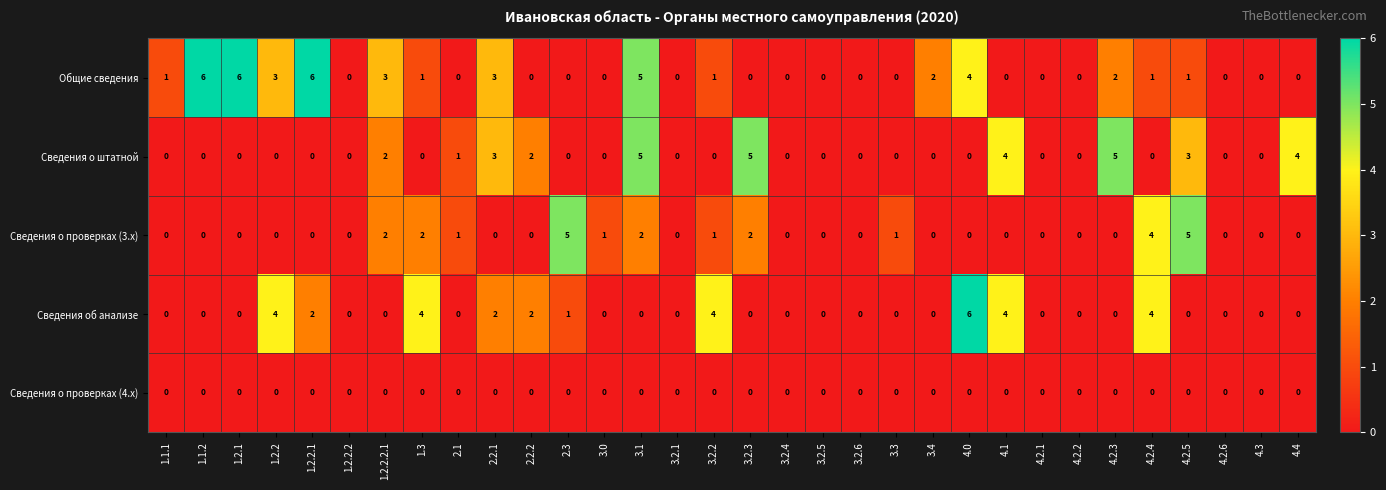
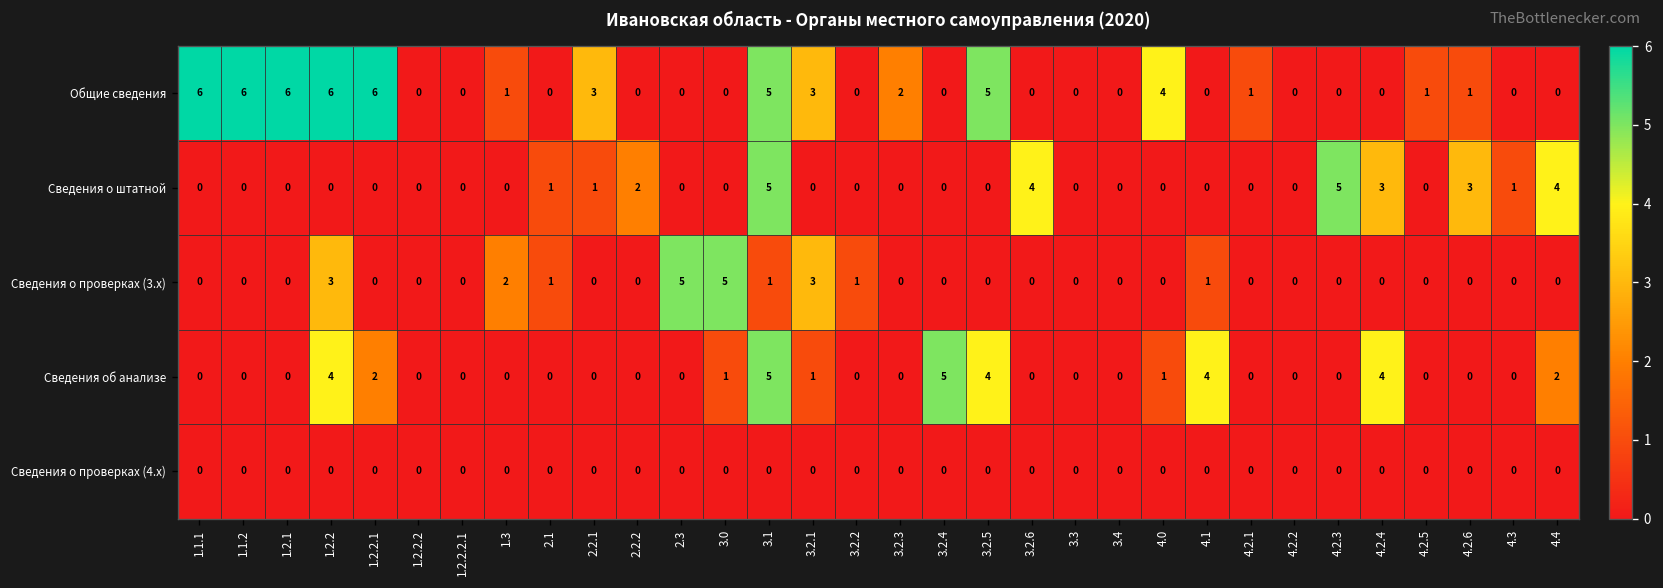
  {
    "Общие сведения": {
-     "1.1.1": 1,
+     "1.1.1": 6,
      "1.1.2": 6,
      "1.2.1": 6,
-     "1.2.2": 3,
+     "1.2.2": 6,
      "1.2.2.1": 6,
      "1.2.2.2": 0,
-     "1.2.2.2.1": 3,
+     "1.2.2.2.1": 0,
      "1.3": 1,
      "2.1": 0,
      "2.2.1": 3,
      "2.2.2": 0,
      "2.3": 0,
      "3.0": 0,
      "3.1": 5,
-     "3.2.1": 0,
-     "3.2.2": 1,
-     "3.2.3": 0,
+     "3.2.1": 3,
+     "3.2.2": 0,
+     "3.2.3": 2,
      "3.2.4": 0,
-     "3.2.5": 0,
+     "3.2.5": 5,
      "3.2.6": 0,
      "3.3": 0,
-     "3.4": 2,
+     "3.4": 0,
      "4.0": 4,
      "4.1": 0,
-     "4.2.1": 0,
+     "4.2.1": 1,
      "4.2.2": 0,
-     "4.2.3": 2,
-     "4.2.4": 1,
+     "4.2.3": 0,
+     "4.2.4": 0,
      "4.2.5": 1,
-     "4.2.6": 0,
+     "4.2.6": 1,
      "4.3": 0,
      "4.4": 0
    },
    "Сведения о штатной": {
      "1.1.1": 0,
      "1.1.2": 0,
      "1.2.1": 0,
      "1.2.2": 0,
      "1.2.2.1": 0,
      "1.2.2.2": 0,
-     "1.2.2.2.1": 2,
+     "1.2.2.2.1": 0,
      "1.3": 0,
      "2.1": 1,
-     "2.2.1": 3,
+     "2.2.1": 1,
      "2.2.2": 2,
      "2.3": 0,
      "3.0": 0,
      "3.1": 5,
      "3.2.1": 0,
      "3.2.2": 0,
-     "3.2.3": 5,
+     "3.2.3": 0,
      "3.2.4": 0,
      "3.2.5": 0,
-     "3.2.6": 0,
+     "3.2.6": 4,
      "3.3": 0,
      "3.4": 0,
      "4.0": 0,
-     "4.1": 4,
+     "4.1": 0,
      "4.2.1": 0,
      "4.2.2": 0,
      "4.2.3": 5,
-     "4.2.4": 0,
-     "4.2.5": 3,
-     "4.2.6": 0,
-     "4.3": 0,
+     "4.2.4": 3,
+     "4.2.5": 0,
+     "4.2.6": 3,
+     "4.3": 1,
      "4.4": 4
    },
    "Сведения о проверках (3.x)": {
      "1.1.1": 0,
      "1.1.2": 0,
      "1.2.1": 0,
-     "1.2.2": 0,
+     "1.2.2": 3,
      "1.2.2.1": 0,
      "1.2.2.2": 0,
-     "1.2.2.2.1": 2,
+     "1.2.2.2.1": 0,
      "1.3": 2,
      "2.1": 1,
      "2.2.1": 0,
      "2.2.2": 0,
      "2.3": 5,
-     "3.0": 1,
-     "3.1": 2,
-     "3.2.1": 0,
+     "3.0": 5,
+     "3.1": 1,
+     "3.2.1": 3,
      "3.2.2": 1,
-     "3.2.3": 2,
+     "3.2.3": 0,
      "3.2.4": 0,
      "3.2.5": 0,
      "3.2.6": 0,
-     "3.3": 1,
+     "3.3": 0,
      "3.4": 0,
      "4.0": 0,
-     "4.1": 0,
+     "4.1": 1,
      "4.2.1": 0,
      "4.2.2": 0,
      "4.2.3": 0,
-     "4.2.4": 4,
-     "4.2.5": 5,
+     "4.2.4": 0,
+     "4.2.5": 0,
      "4.2.6": 0,
      "4.3": 0,
      "4.4": 0
    },
    "Сведения об анализе": {
      "1.1.1": 0,
      "1.1.2": 0,
      "1.2.1": 0,
      "1.2.2": 4,
      "1.2.2.1": 2,
      "1.2.2.2": 0,
      "1.2.2.2.1": 0,
-     "1.3": 4,
+     "1.3": 0,
      "2.1": 0,
-     "2.2.1": 2,
-     "2.2.2": 2,
-     "2.3": 1,
-     "3.0": 0,
-     "3.1": 0,
-     "3.2.1": 0,
-     "3.2.2": 4,
+     "2.2.1": 0,
+     "2.2.2": 0,
+     "2.3": 0,
+     "3.0": 1,
+     "3.1": 5,
+     "3.2.1": 1,
+     "3.2.2": 0,
      "3.2.3": 0,
-     "3.2.4": 0,
-     "3.2.5": 0,
+     "3.2.4": 5,
+     "3.2.5": 4,
      "3.2.6": 0,
      "3.3": 0,
      "3.4": 0,
-     "4.0": 6,
+     "4.0": 1,
      "4.1": 4,
      "4.2.1": 0,
      "4.2.2": 0,
      "4.2.3": 0,
      "4.2.4": 4,
      "4.2.5": 0,
      "4.2.6": 0,
      "4.3": 0,
-     "4.4": 0
+     "4.4": 2
    },
    "Сведения о проверках (4.x)": {
      "1.1.1": 0,
      "1.1.2": 0,
      "1.2.1": 0,
      "1.2.2": 0,
      "1.2.2.1": 0,
      "1.2.2.2": 0,
      "1.2.2.2.1": 0,
      "1.3": 0,
      "2.1": 0,
      "2.2.1": 0,
      "2.2.2": 0,
      "2.3": 0,
      "3.0": 0,
      "3.1": 0,
      "3.2.1": 0,
      "3.2.2": 0,
      "3.2.3": 0,
      "3.2.4": 0,
      "3.2.5": 0,
      "3.2.6": 0,
      "3.3": 0,
      "3.4": 0,
      "4.0": 0,
      "4.1": 0,
      "4.2.1": 0,
      "4.2.2": 0,
      "4.2.3": 0,
      "4.2.4": 0,
      "4.2.5": 0,
      "4.2.6": 0,
      "4.3": 0,
      "4.4": 0
    }
  }
